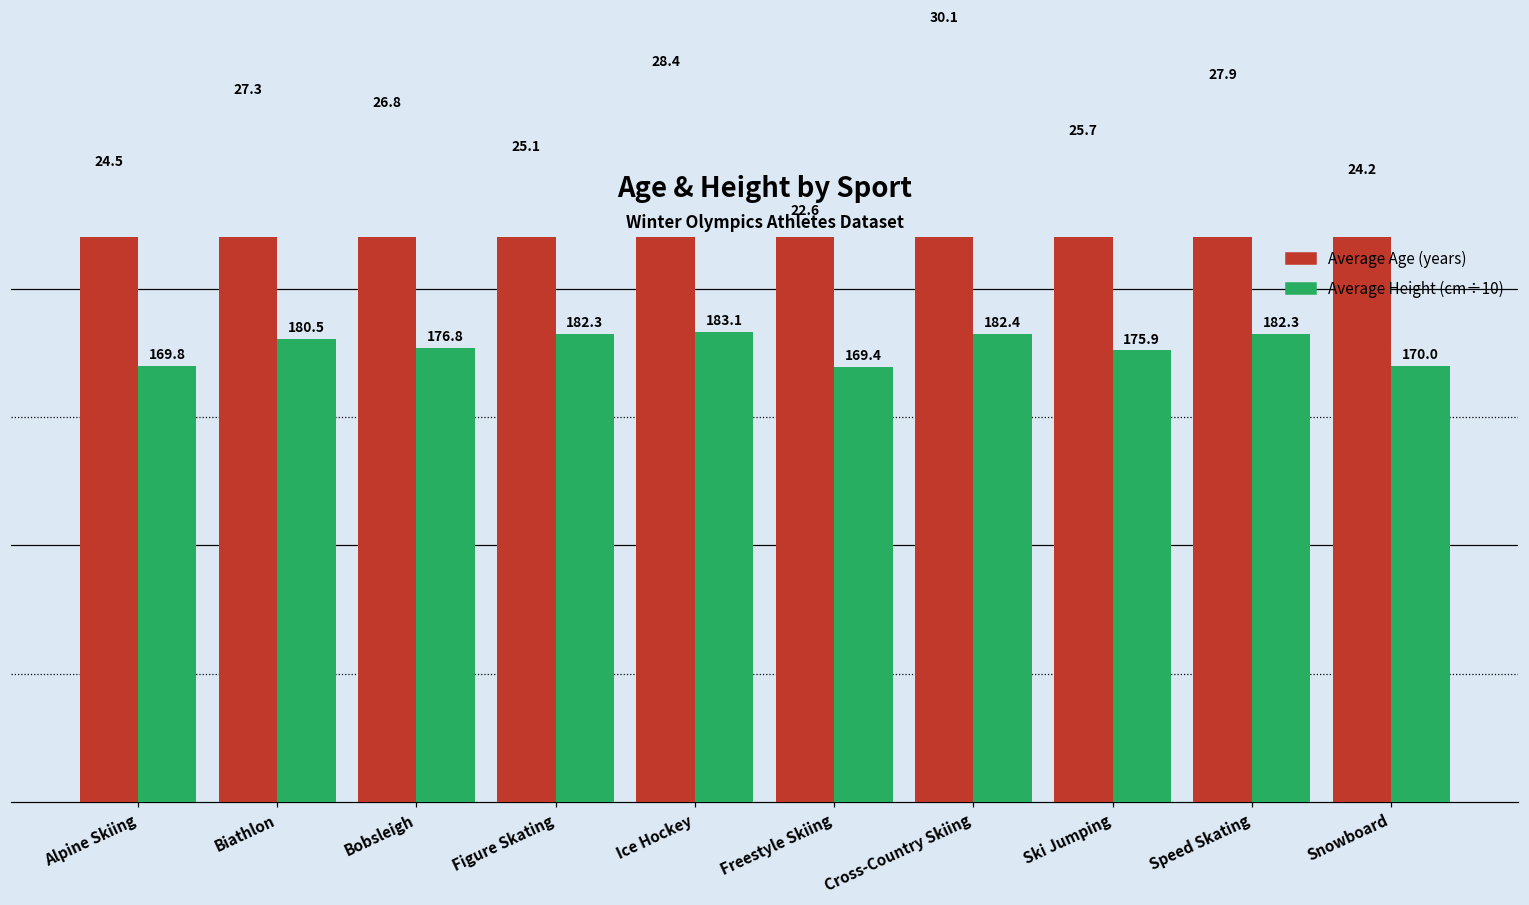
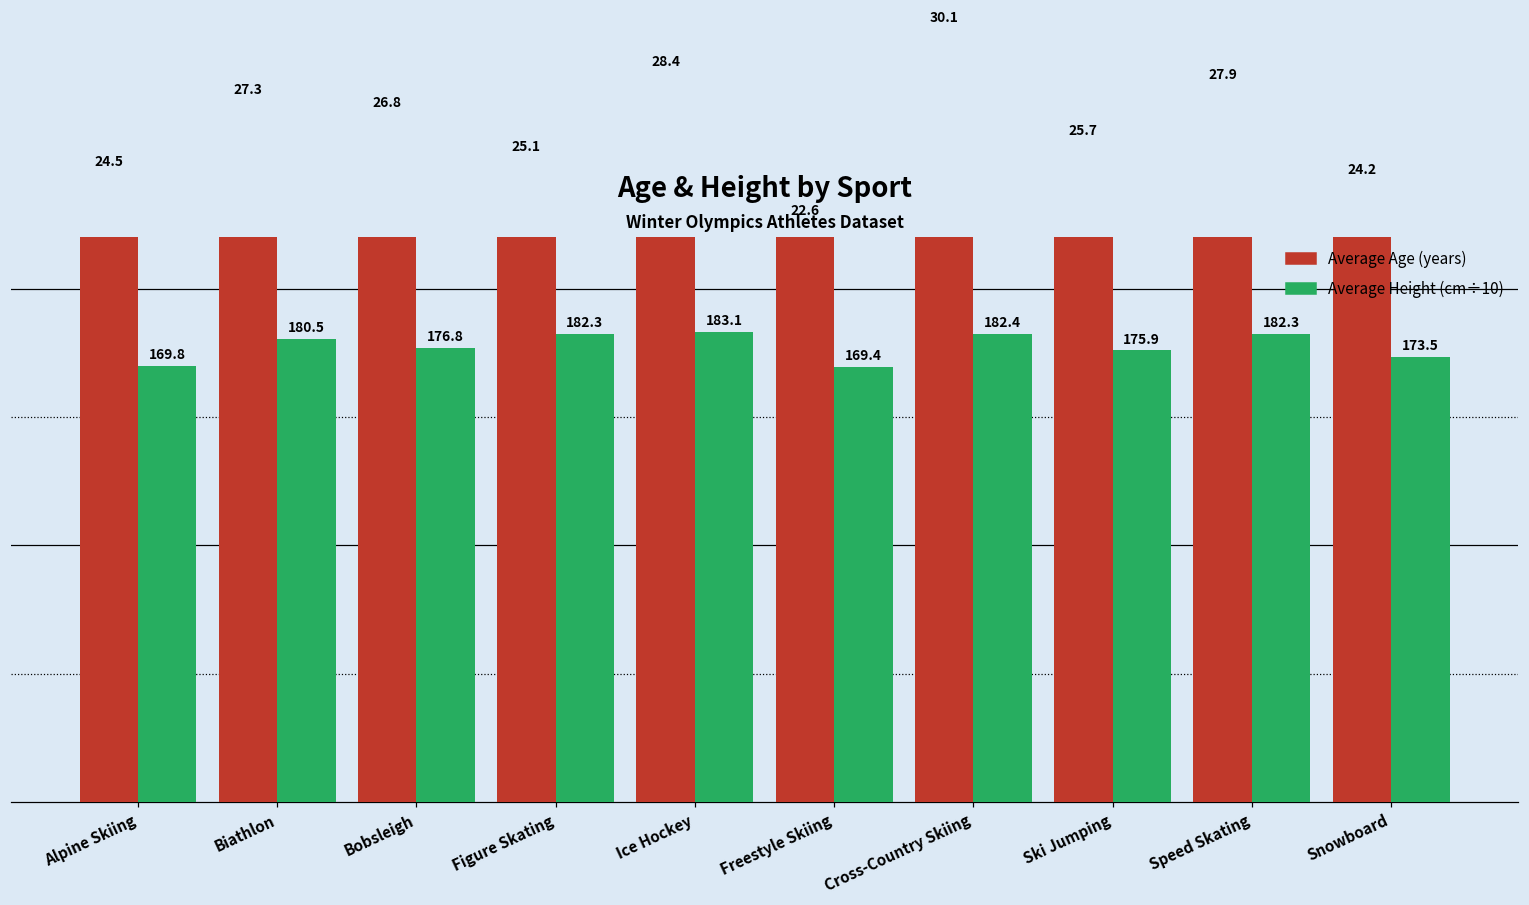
  {
    "Average Height (cm÷10)": {
-     "Snowboard": 170.0
+     "Snowboard": 173.5
    }
  }
